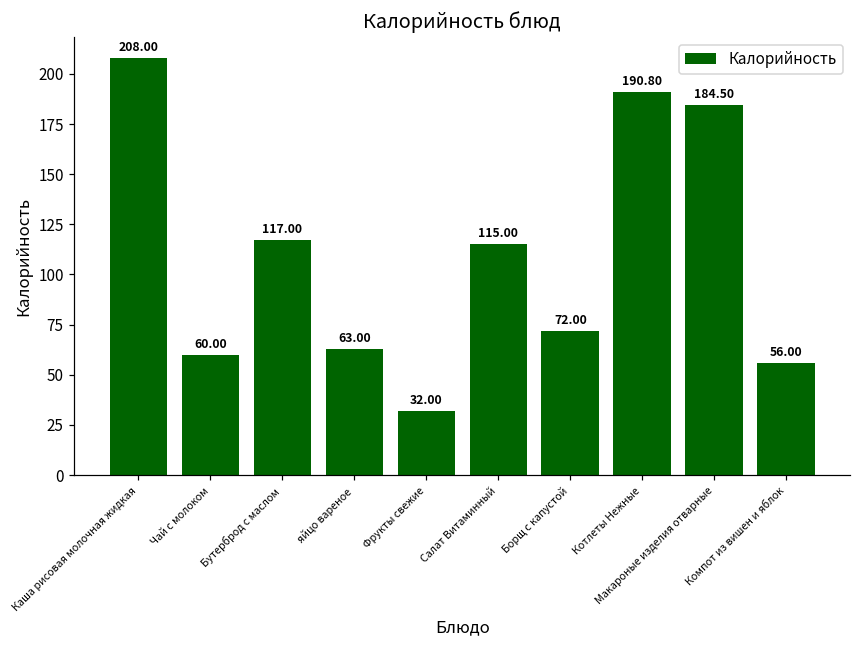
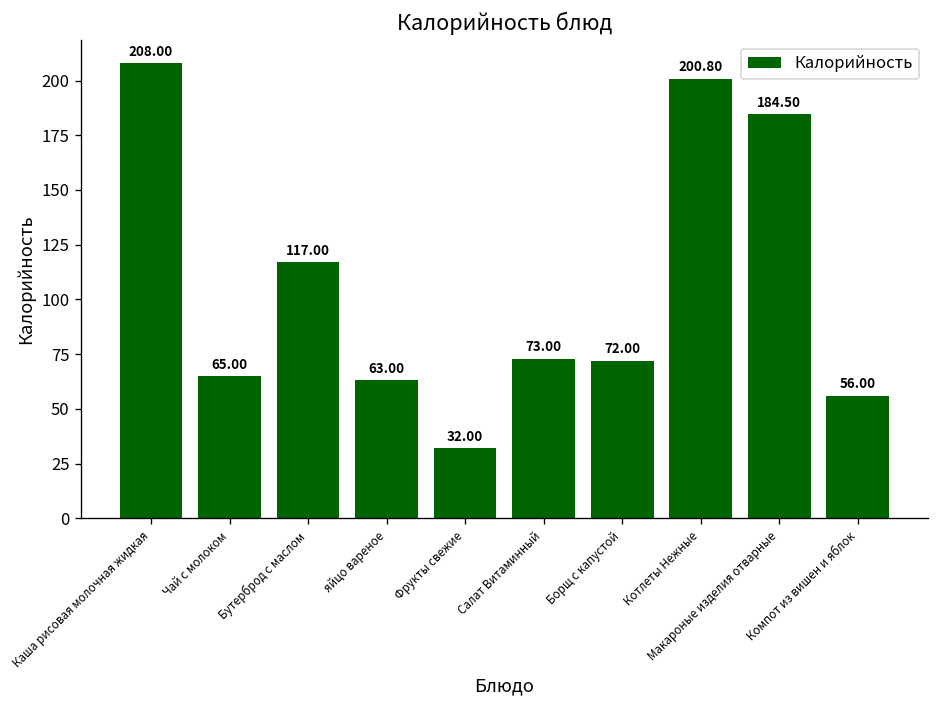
  {
    "Каша рисовая молочная жидкая": 208.00,
-   "Чай с молоком": 60.00,
+   "Чай с молоком": 65.00,
    "Бутерброд с маслом": 117.00,
    "яйцо вареное": 63.00,
    "Фрукты свежие": 32.00,
-   "Салат Витаминный": 115.00,
+   "Салат Витаминный": 73.00,
    "Борщ с капустой": 72.00,
-   "Котлеты Нежные": 190.80,
+   "Котлеты Нежные": 200.80,
    "Макароные изделия отварные": 184.50,
    "Компот из вишен и яблок": 56.00
  }
